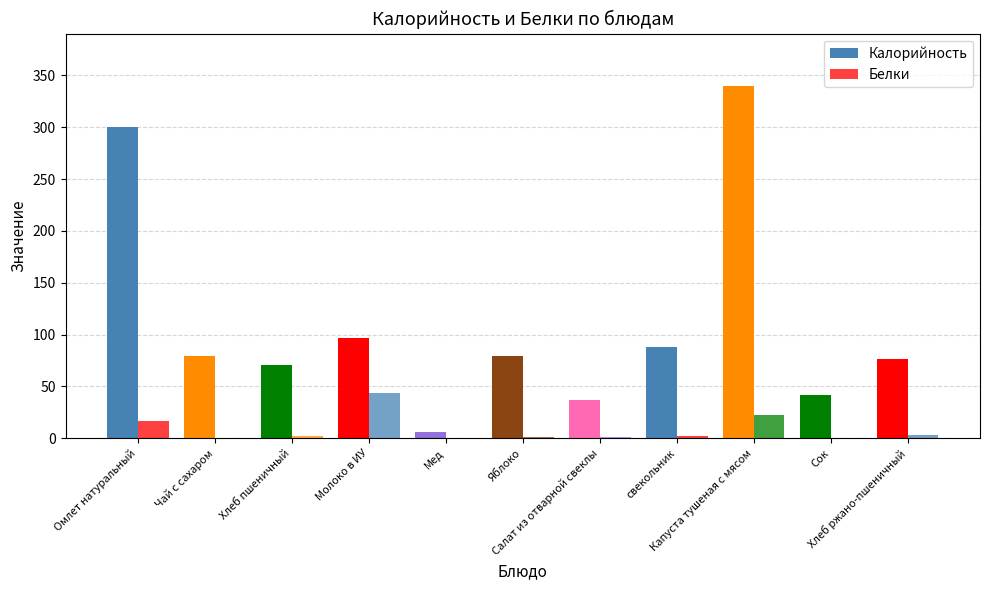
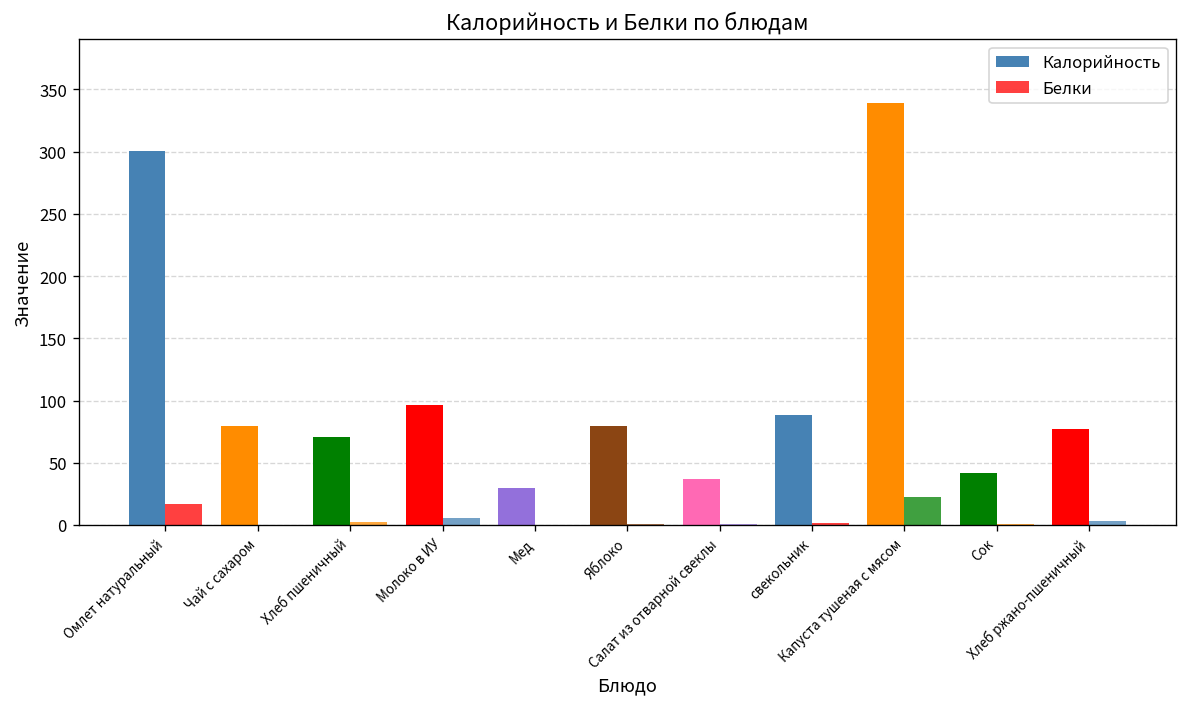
  {
    "Калорийность": {
      "Омлет натуральный": 301,
      "Чай с сахаром": 79,
      "Хлеб пшеничный": 70,
      "Молоко в ИУ": 96,
-     "Мед": 6,
+     "Мед": 30,
      "Яблоко": 80,
      "Салат из отварной свеклы": 37,
      "свекольник": 88,
      "Капуста тушеная с мясом": 339,
      "Сок": 42,
      "Хлеб ржано-пшеничный": 77
    },
    "Белки": {
      "Омлет натуральный": 17,
-     "Молоко в ИУ": 44,
+     "Молоко в ИУ": 5,
      "Капуста тушеная с мясом": 22,
      "Хлеб ржано-пшеничный": 3
    }
  }
